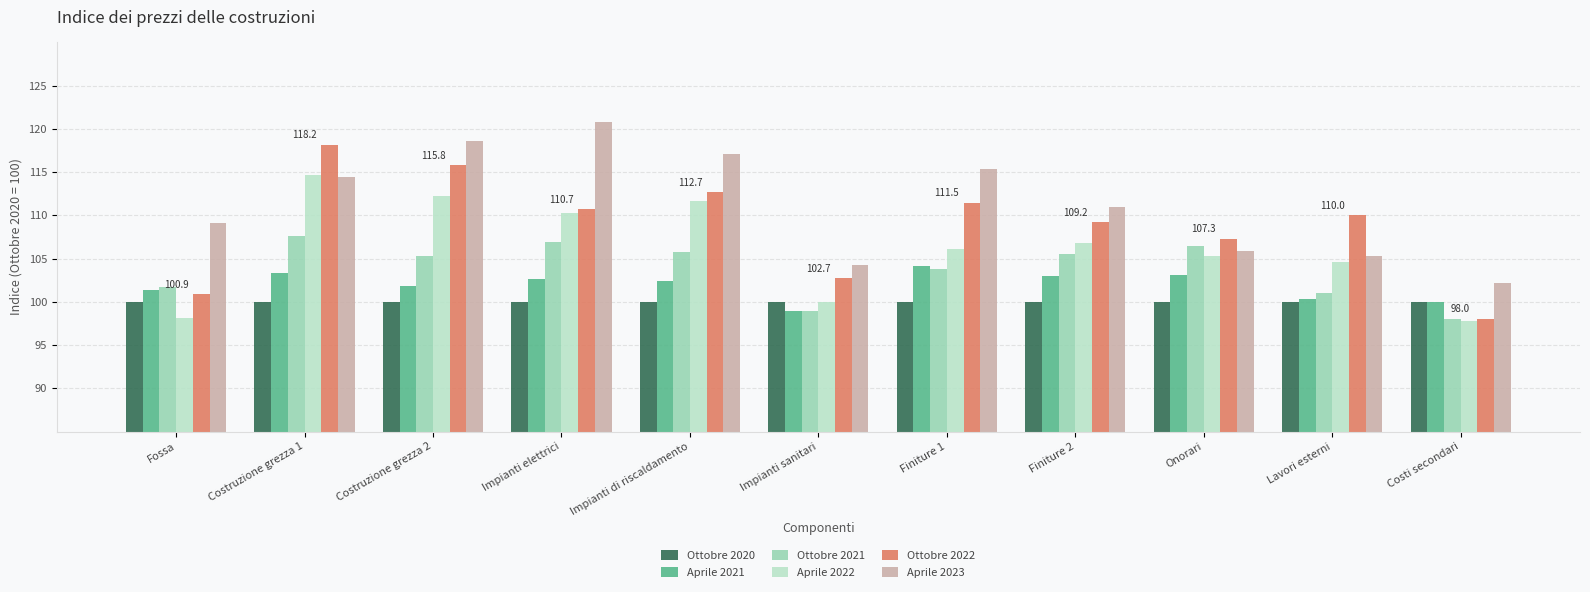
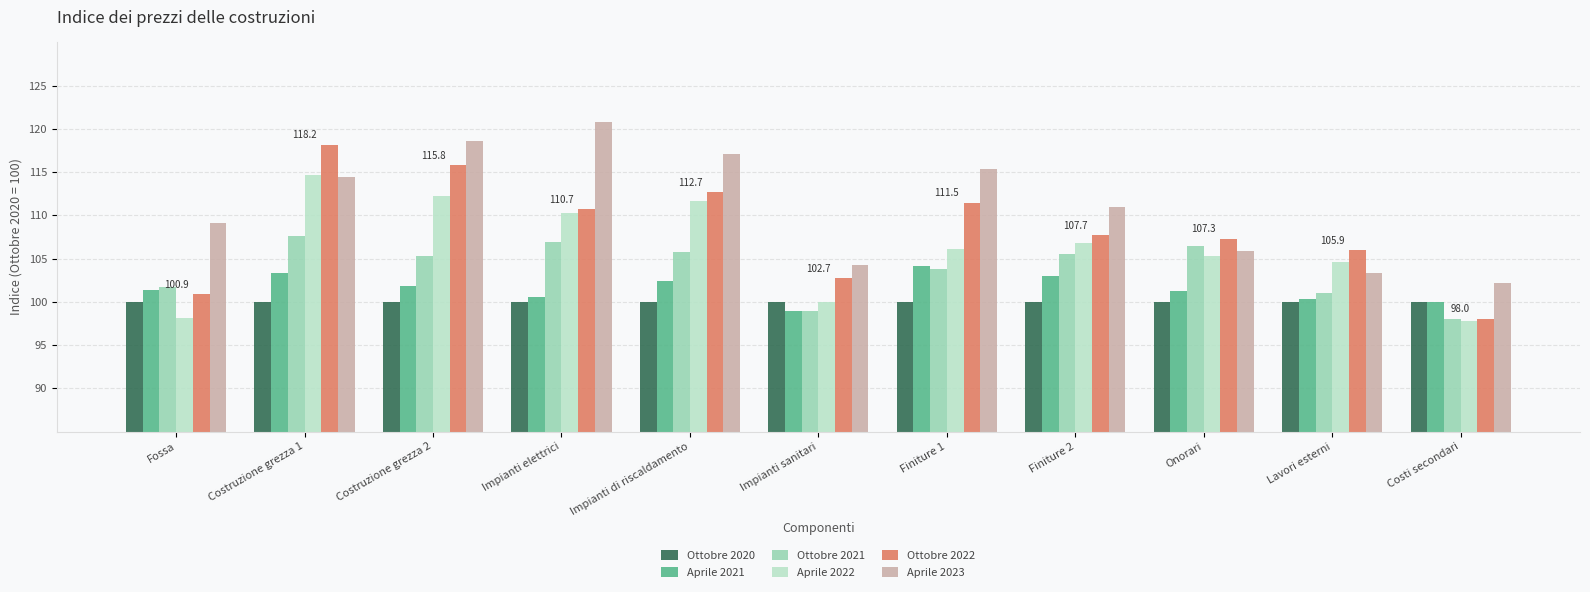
  {
    "Ottobre 2020": {
      "Fossa": 100,
      "Costruzione grezza 1": 100,
      "Costruzione grezza 2": 100,
      "Impianti elettrici": 100,
      "Impianti di riscaldamento": 100,
      "Impianti sanitari": 100,
      "Finiture 1": 100,
      "Finiture 2": 100,
      "Onorari": 100,
      "Lavori esterni": 100,
      "Costi secondari": 100
    },
    "Aprile 2021": {
      "Fossa": 101,
      "Costruzione grezza 1": 103,
      "Costruzione grezza 2": 102,
-     "Impianti elettrici": 103,
+     "Impianti elettrici": 101,
      "Impianti di riscaldamento": 102,
      "Impianti sanitari": 99,
      "Finiture 1": 104,
      "Finiture 2": 103,
-     "Onorari": 103,
+     "Onorari": 101,
      "Lavori esterni": 100,
      "Costi secondari": 100
    },
    "Ottobre 2022": {
      "Fossa": 100.9,
      "Costruzione grezza 1": 118.2,
      "Costruzione grezza 2": 115.8,
      "Impianti elettrici": 110.7,
      "Impianti di riscaldamento": 112.7,
      "Impianti sanitari": 102.7,
      "Finiture 1": 111.5,
-     "Finiture 2": 109.2,
+     "Finiture 2": 107.7,
      "Onorari": 107.3,
-     "Lavori esterni": 110.0
+     "Lavori esterni": 105.9
    },
    "Aprile 2023": {
      "Fossa": 109,
      "Costruzione grezza 1": 114,
      "Costruzione grezza 2": 119,
      "Impianti elettrici": 121,
      "Impianti di riscaldamento": 117,
      "Impianti sanitari": 104,
      "Finiture 1": 115,
      "Finiture 2": 111,
      "Onorari": 106,
-     "Lavori esterni": 105,
+     "Lavori esterni": 103,
      "Costi secondari": 102
    }
  }
